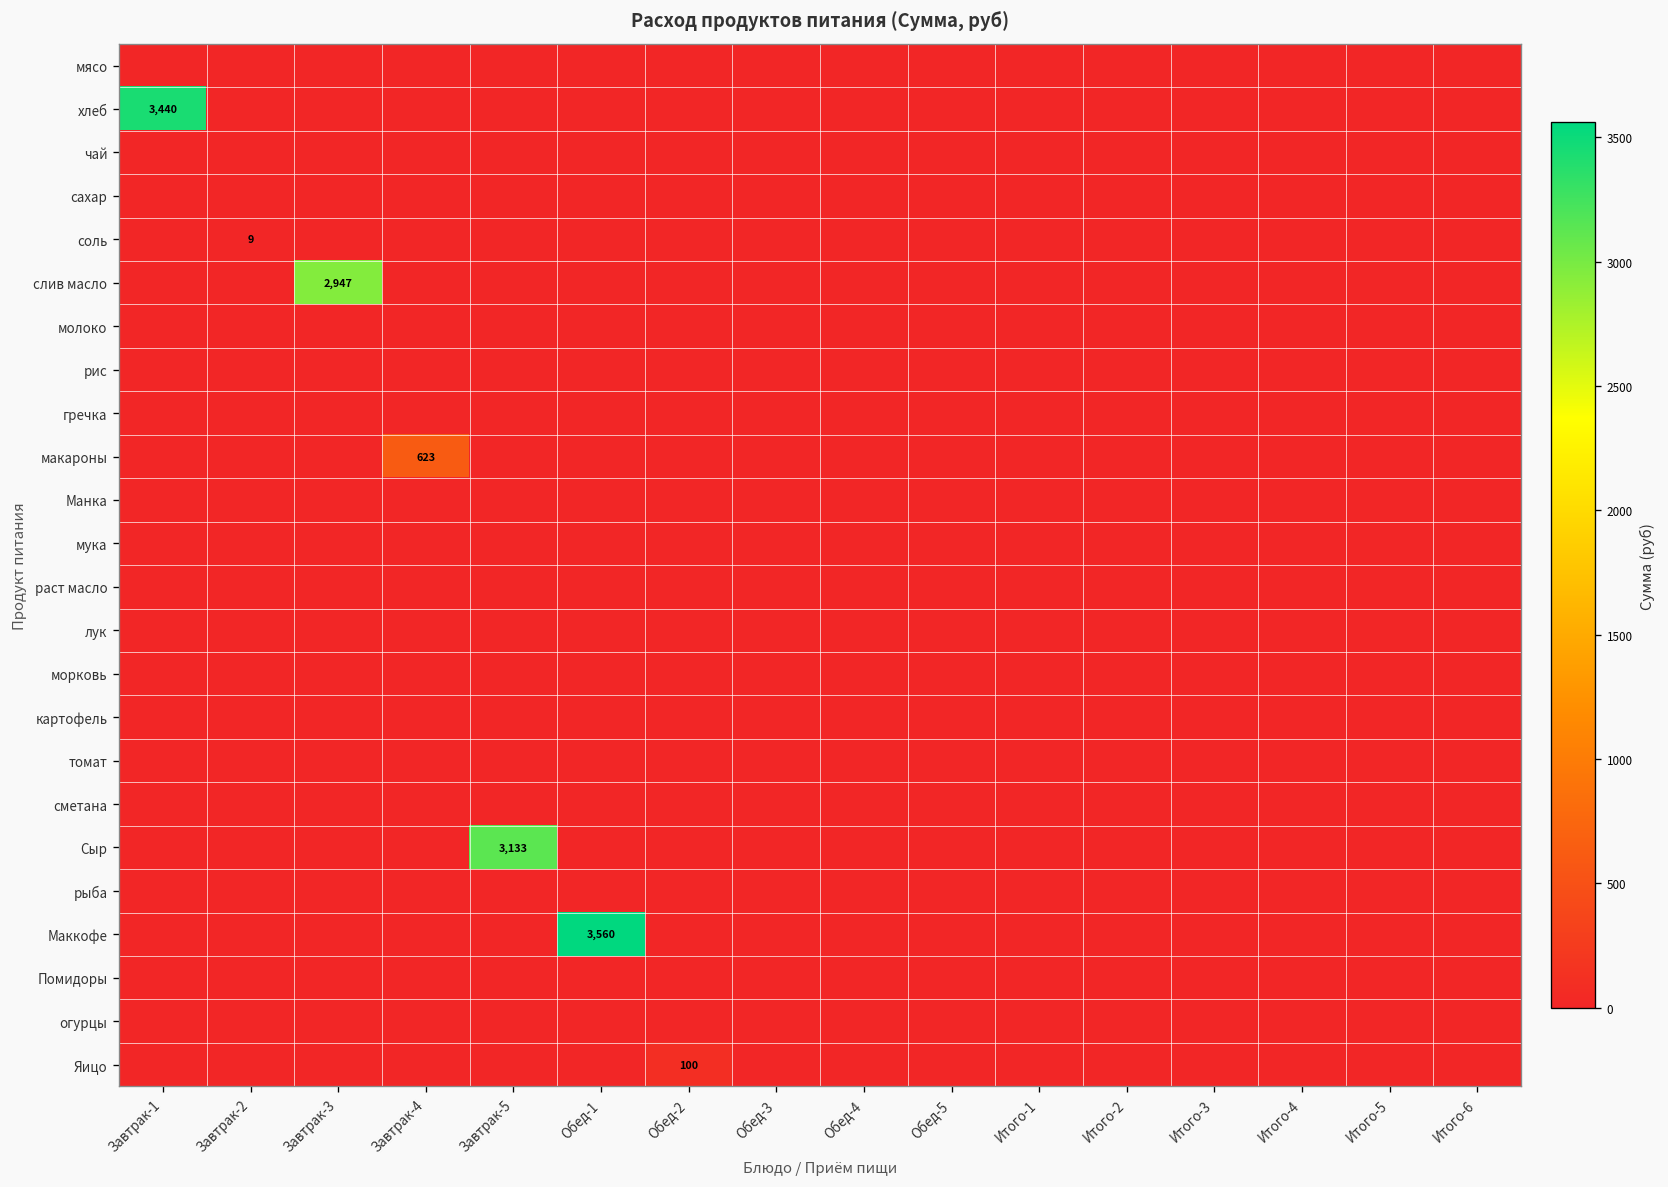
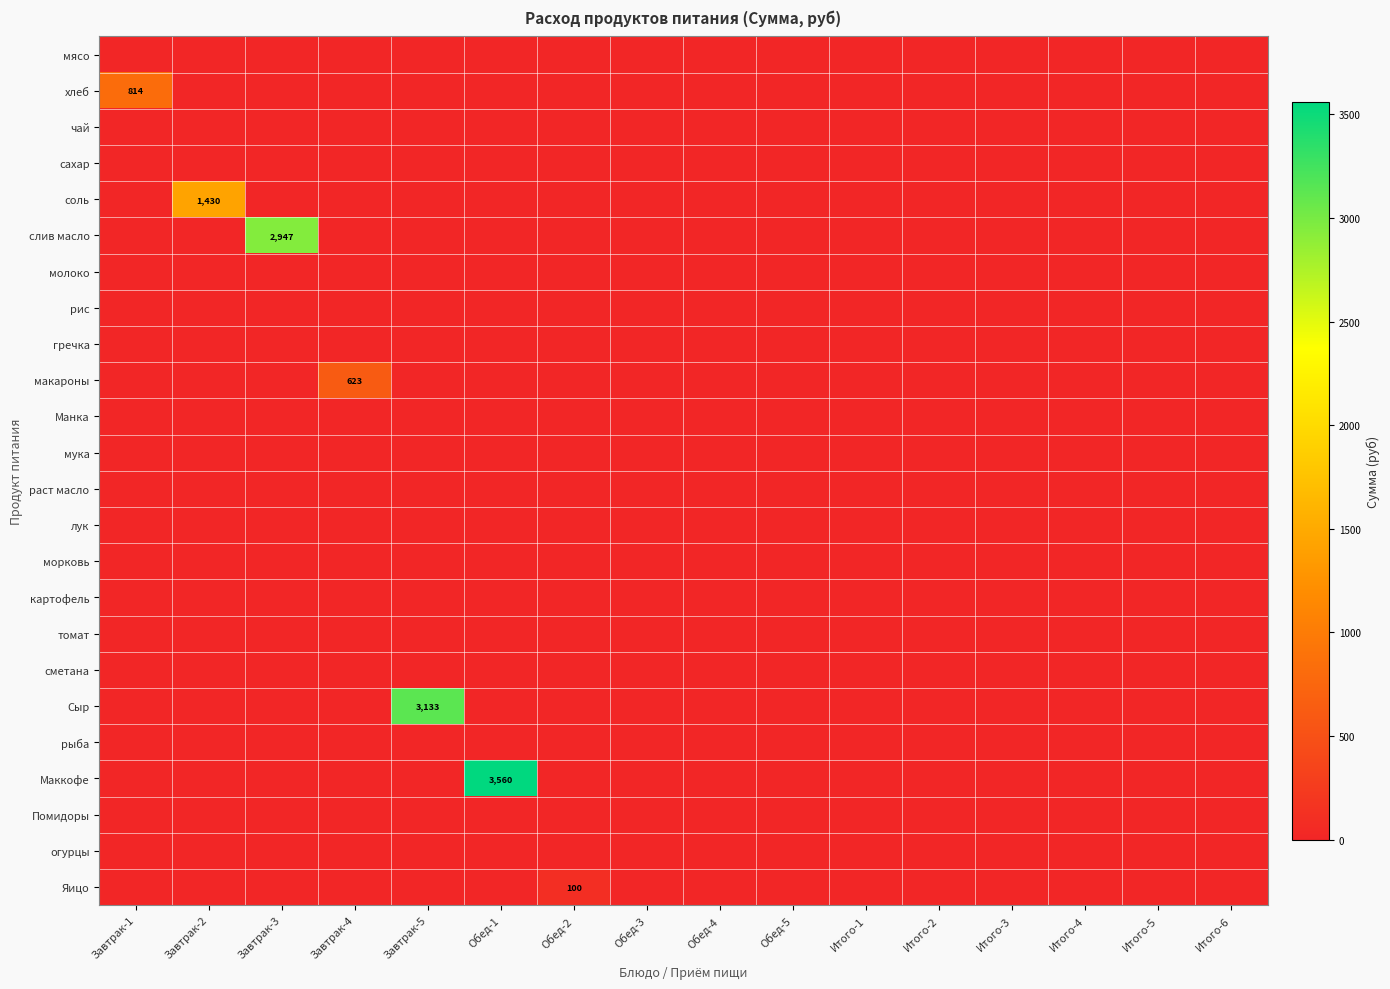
  {
    "хлеб": {
-     "Завтрак-1": "3,440"
+     "Завтрак-1": "814"
    },
    "соль": {
-     "Завтрак-2": "9"
+     "Завтрак-2": "1,430"
    },
    "слив масло": {
      "Завтрак-3": "2,947"
    },
    "макароны": {
      "Завтрак-4": "623"
    },
    "Сыр": {
      "Завтрак-5": "3,133"
    },
    "Маккофе": {
      "Обед-1": "3,560"
    },
    "Яицо": {
      "Обед-2": "100"
    }
  }
